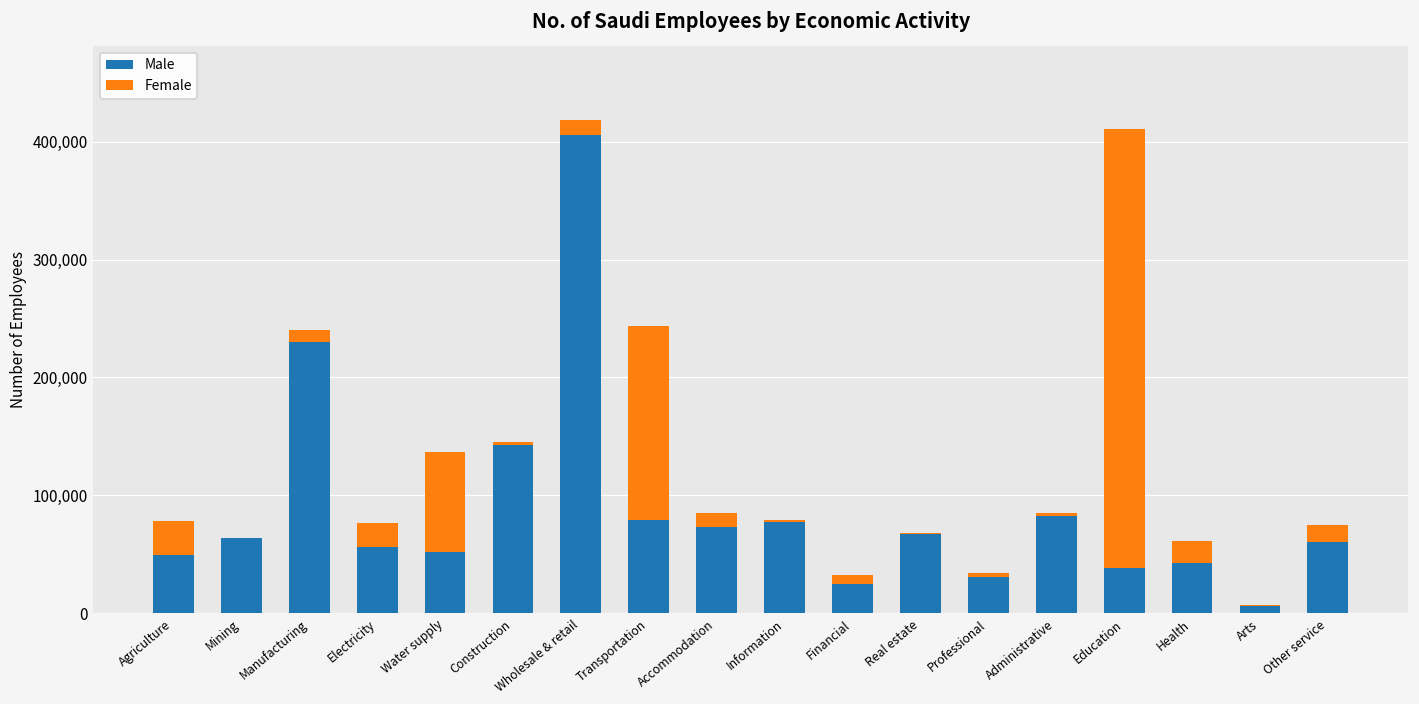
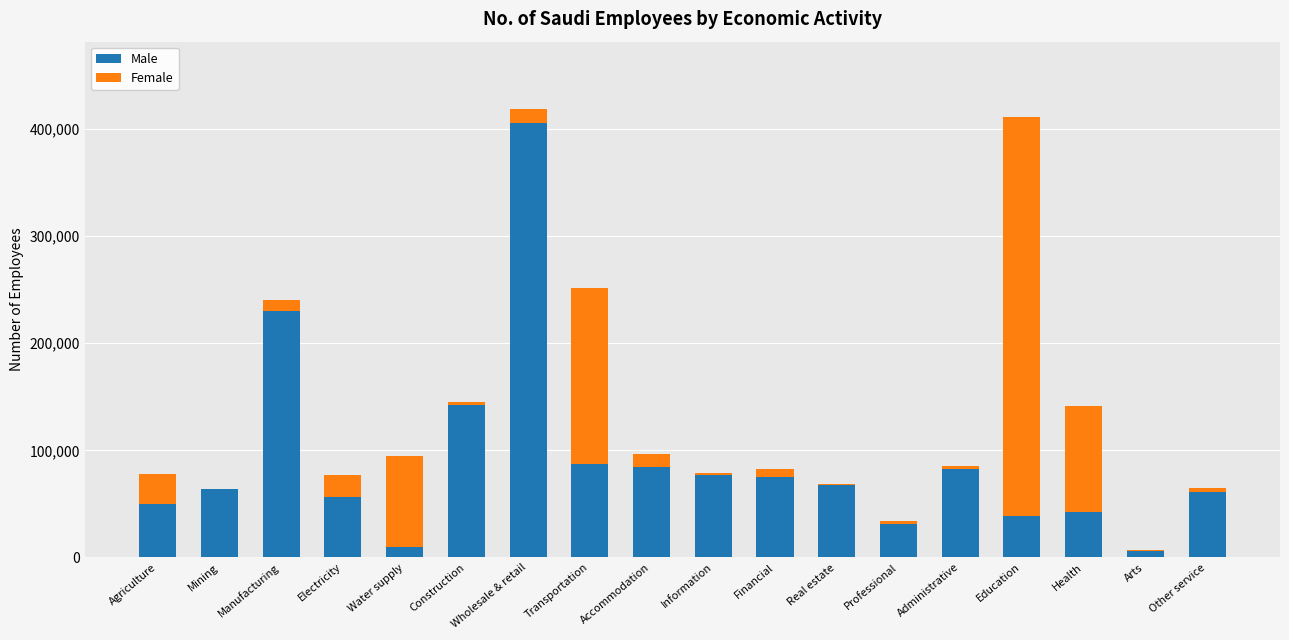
  {
    "Male": {
      "Agriculture": "49,000",
      "Mining": "64,000",
      "Manufacturing": "230,000",
      "Electricity": "57,000",
-     "Water supply": "52,000",
+     "Water supply": "10,000",
      "Construction": "143,000",
      "Wholesale & retail": "406,000",
-     "Transportation": "79,000",
-     "Accommodation": "73,000",
+     "Transportation": "87,000",
+     "Accommodation": "84,000",
      "Information": "77,000",
-     "Financial": "25,000",
+     "Financial": "75,000",
      "Real estate": "68,000",
      "Professional": "31,000",
      "Administrative": "83,000",
      "Education": "38,000",
      "Health": "42,000",
      "Arts": "6,000",
      "Other service": "61,000"
    },
    "Female": {
      "Agriculture": "29,000",
      "Manufacturing": "10,000",
      "Electricity": "20,000",
      "Water supply": "84,000",
      "Construction": "2,000",
      "Wholesale & retail": "13,000",
      "Transportation": "164,000",
      "Accommodation": "12,000",
      "Financial": "7,000",
      "Professional": "3,000",
      "Administrative": "3,000",
      "Education": "372,000",
-     "Health": "19,000",
-     "Other service": "14,000"
+     "Health": "99,000",
+     "Other service": "4,000"
    }
  }
